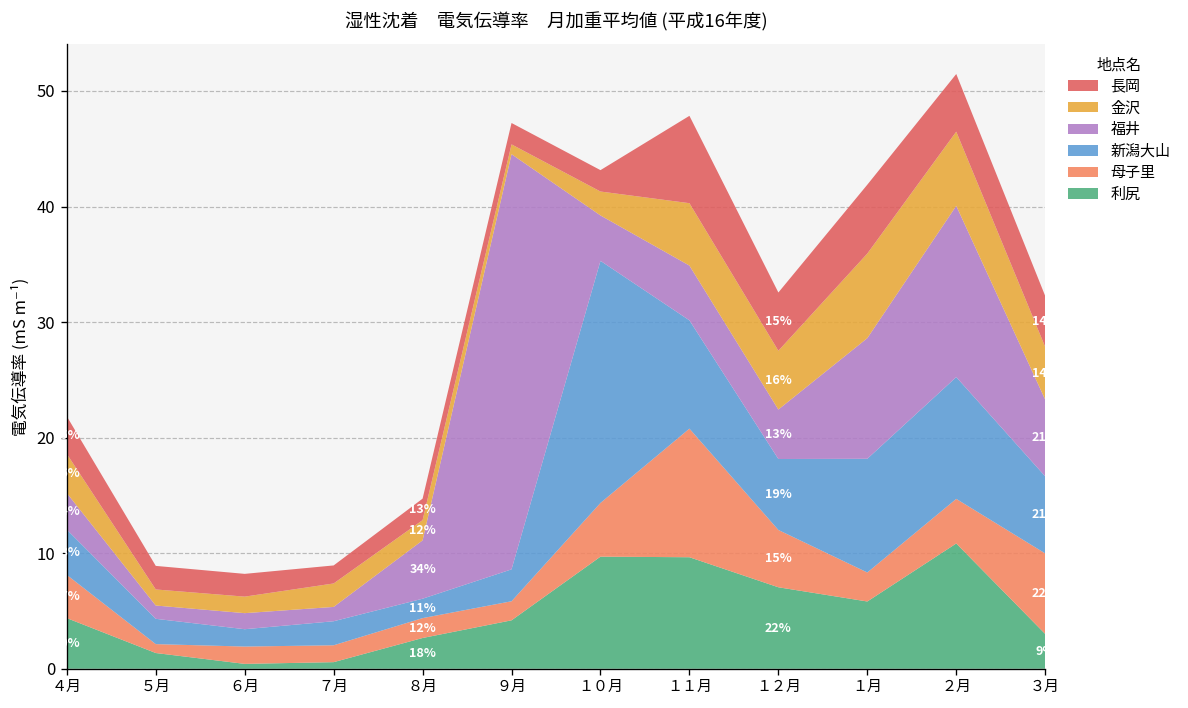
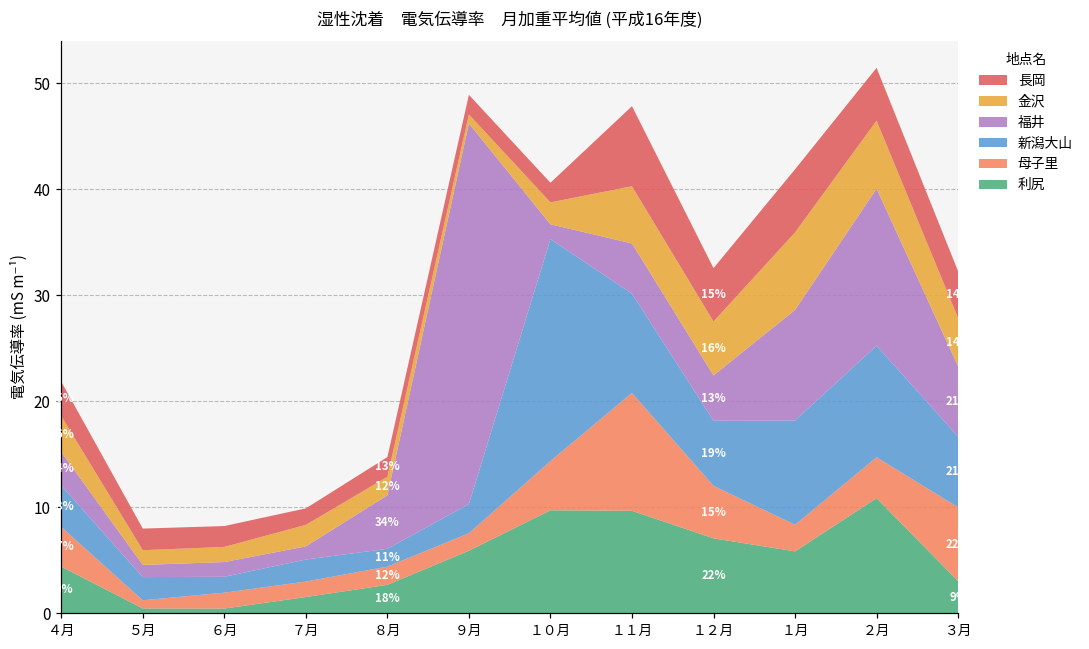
  {
    "利尻": {
      "４月": 4,
-     "５月": 1,
+     "５月": 0,
      "６月": 0,
-     "７月": 1,
-     "９月": 4,
+     "７月": 2,
+     "９月": 6,
      "１０月": 10,
      "１１月": 10,
      "１月": 6,
      "２月": 11,
      "３月": 3
    },
    "新潟大山": {
      "４月": 4,
      "５月": 2,
      "６月": 2,
      "７月": 2,
      "９月": 3,
      "１０月": 21,
      "１１月": 9,
      "１月": 10,
      "２月": 11,
      "３月": 7
    },
    "福井": {
      "４月": 3,
      "５月": 1,
      "６月": 1,
      "７月": 1,
      "９月": 36,
-     "１０月": 4,
+     "１０月": 1,
      "１１月": 5,
      "１月": 10,
      "２月": 15,
      "３月": 7
    }
  }
